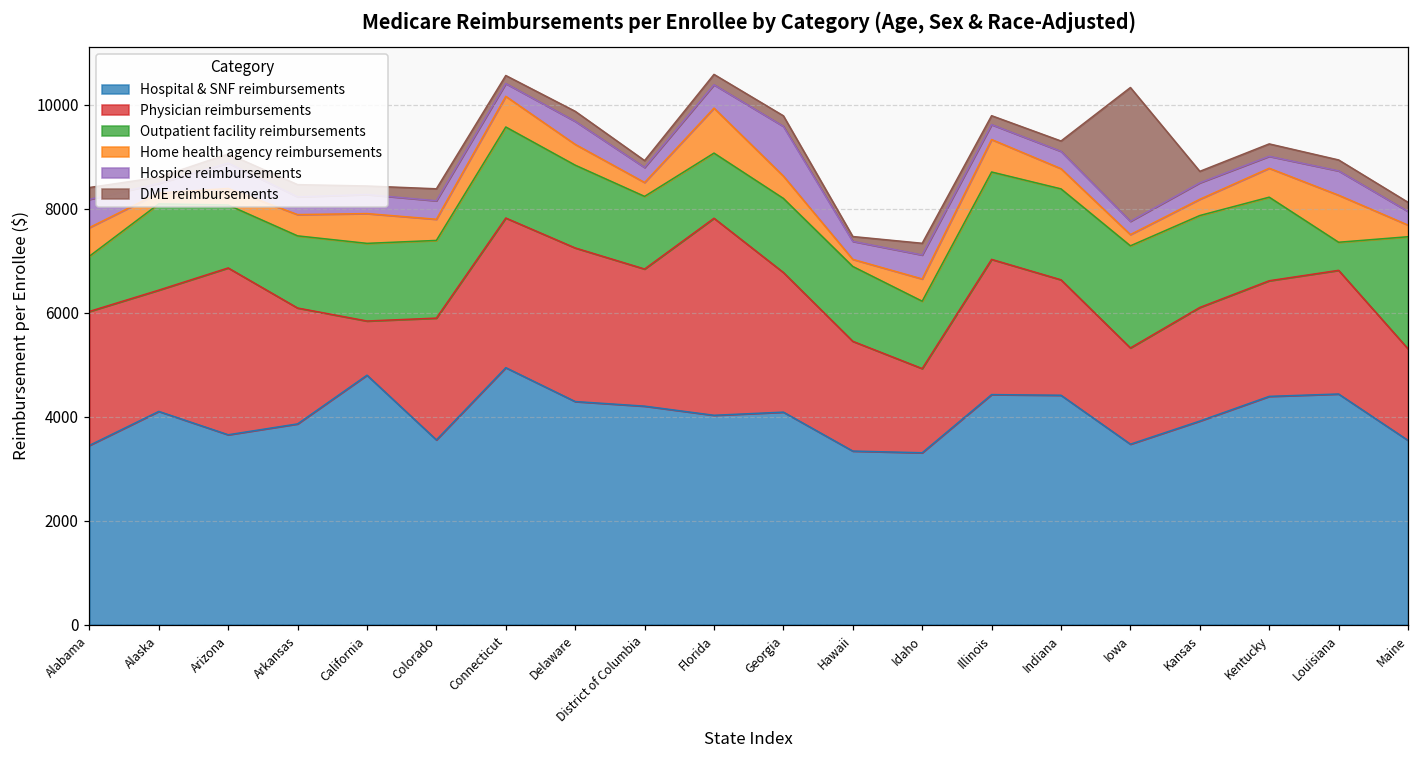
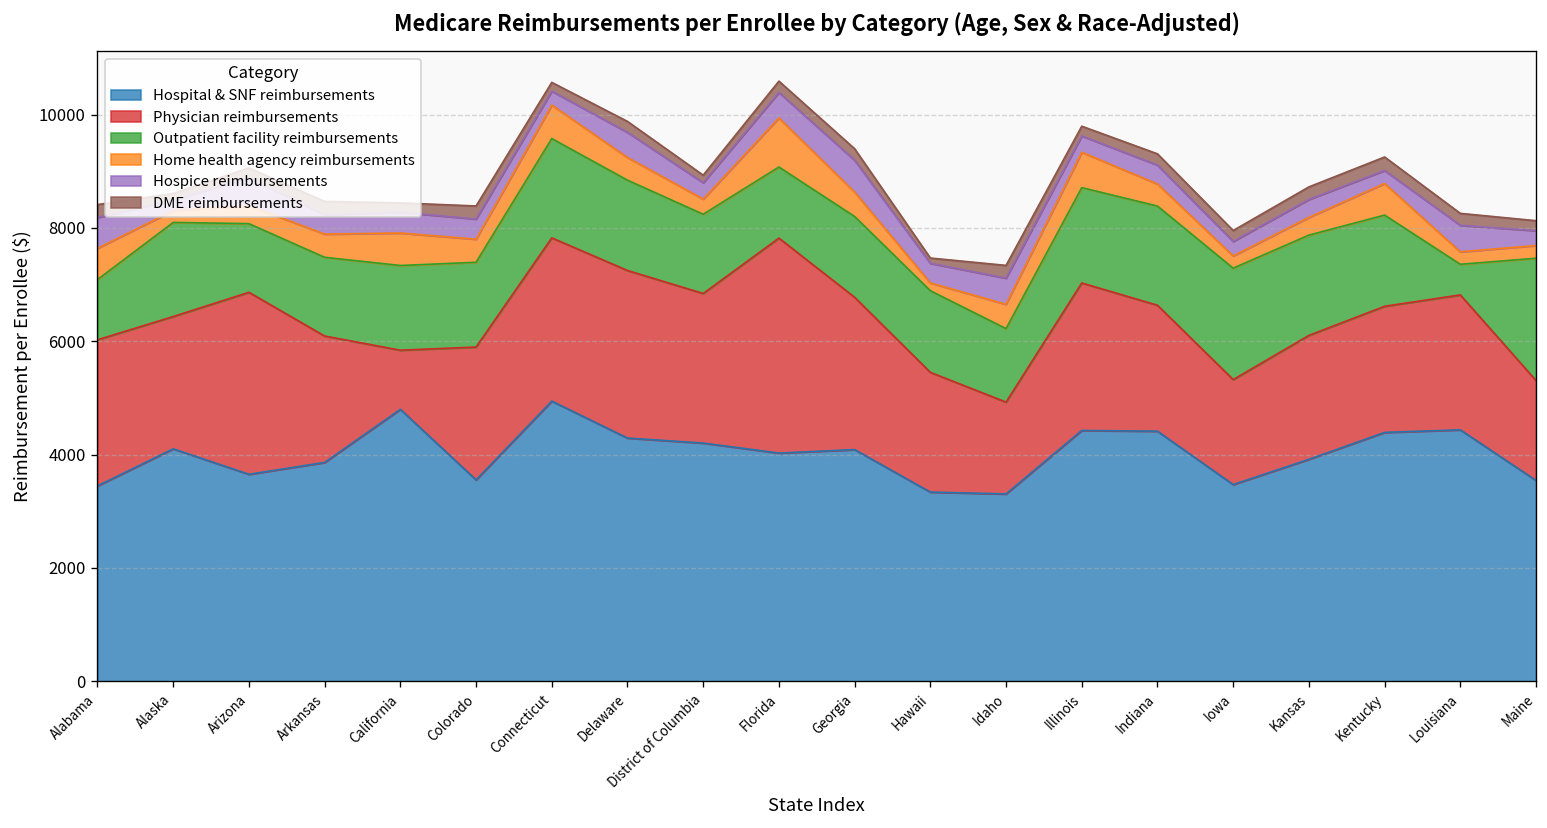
  {
    "Hospital & SNF reimbursements": {
      "Alabama": 3400,
      "Alaska": 4100,
      "Arizona": 3700,
      "Arkansas": 3900,
      "California": 4800,
      "Colorado": 3600,
      "Connecticut": 4900,
      "Delaware": 4300,
      "District of Columbia": 4200,
      "Florida": 4000,
      "Georgia": 4100,
      "Hawaii": 3300,
      "Idaho": 3300,
      "Illinois": 4400,
      "Indiana": 4400,
      "Iowa": 3500,
      "Kansas": 3900,
      "Kentucky": 4400,
      "Louisiana": 4400,
      "Maine": 3500
    },
    "Physician reimbursements": {
      "Alabama": 2600,
      "Alaska": 2300,
      "Arizona": 3200,
      "Arkansas": 2200,
      "California": 1000,
      "Colorado": 2300,
      "Connecticut": 2900,
      "Delaware": 3000,
      "District of Columbia": 2600,
      "Florida": 3800,
      "Georgia": 2700,
      "Hawaii": 2100,
      "Idaho": 1600,
      "Illinois": 2600,
      "Indiana": 2200,
      "Iowa": 1900,
      "Kansas": 2200,
      "Kentucky": 2200,
      "Louisiana": 2400,
      "Maine": 1800
    },
    "Outpatient facility reimbursements": {
      "Alabama": 1100,
      "Arkansas": 1400,
      "California": 1500,
      "Colorado": 1500,
      "Connecticut": 1800,
      "Delaware": 1600,
      "District of Columbia": 1400,
      "Florida": 1300,
      "Georgia": 1400,
      "Hawaii": 1400,
      "Idaho": 1300,
      "Illinois": 1700,
      "Indiana": 1800,
      "Iowa": 2000,
      "Kansas": 1800,
      "Kentucky": 1600,
      "Louisiana": 500,
      "Maine": 2200
    },
    "Home health agency reimbursements": {
      "Alabama": 600,
      "Arkansas": 400,
      "California": 600,
      "Colorado": 400,
      "Connecticut": 600,
      "Delaware": 400,
      "District of Columbia": 300,
      "Florida": 900,
      "Georgia": 400,
      "Hawaii": 100,
      "Idaho": 400,
      "Illinois": 600,
      "Indiana": 400,
      "Iowa": 200,
      "Kansas": 300,
      "Kentucky": 600,
-     "Louisiana": 900,
+     "Louisiana": 200,
      "Maine": 200
    },
    "Hospice reimbursements": {
      "Alabama": 500,
      "Colorado": 400,
      "Connecticut": 200,
      "Delaware": 400,
      "District of Columbia": 300,
      "Florida": 400,
-     "Georgia": 1000,
+     "Georgia": 600,
      "Hawaii": 300,
      "Idaho": 500,
      "Illinois": 300,
      "Indiana": 300,
      "Iowa": 300,
      "Kansas": 300,
      "Kentucky": 200,
      "Louisiana": 500,
      "Maine": 300
    },
    "DME reimbursements": {
      "Alabama": 200,
      "Colorado": 200,
      "Connecticut": 200,
      "Delaware": 200,
      "District of Columbia": 100,
      "Florida": 200,
      "Georgia": 200,
      "Hawaii": 100,
      "Idaho": 200,
      "Illinois": 200,
      "Indiana": 200,
-     "Iowa": 2600,
+     "Iowa": 200,
      "Kansas": 200,
      "Kentucky": 200,
      "Louisiana": 200,
      "Maine": 200
    }
  }
